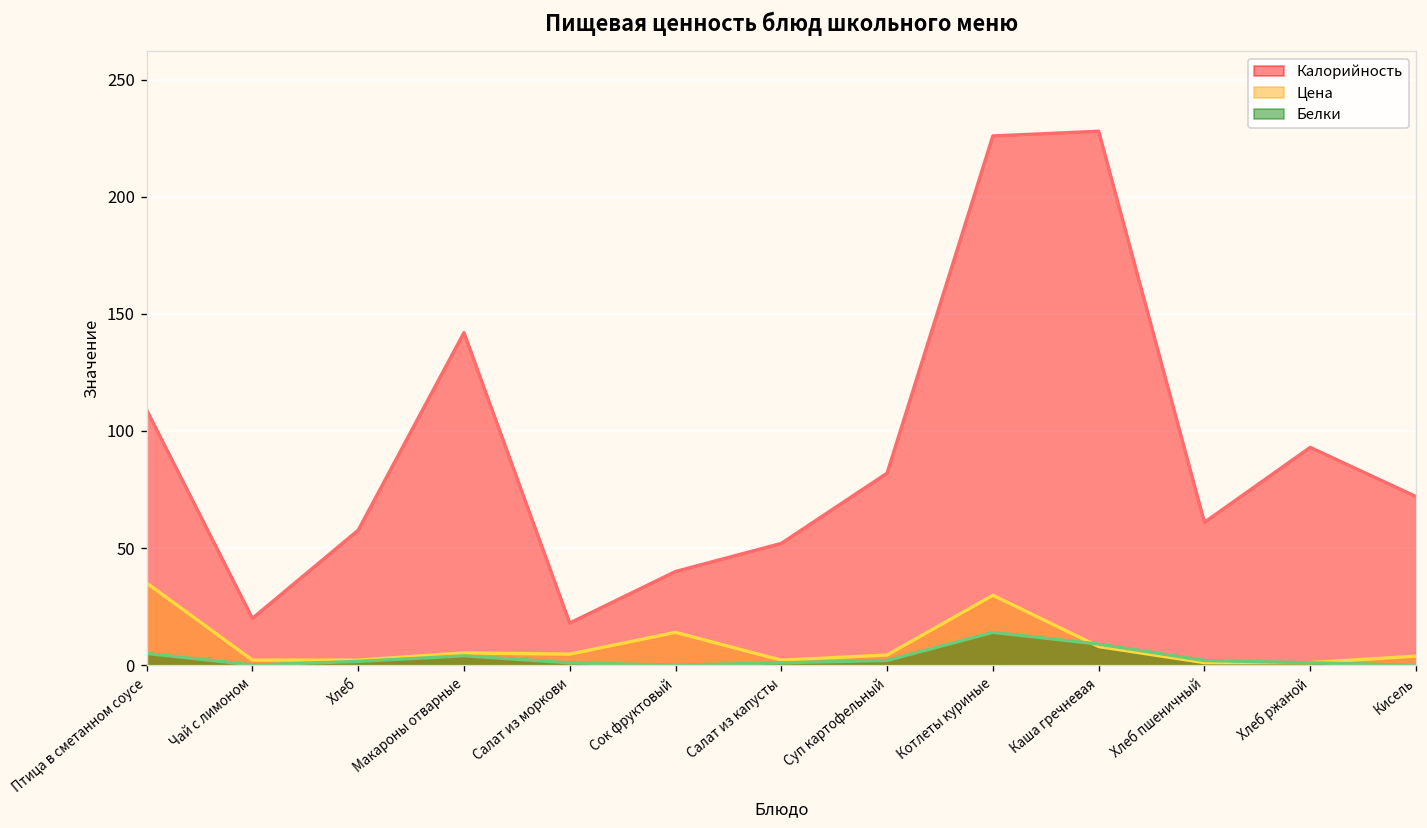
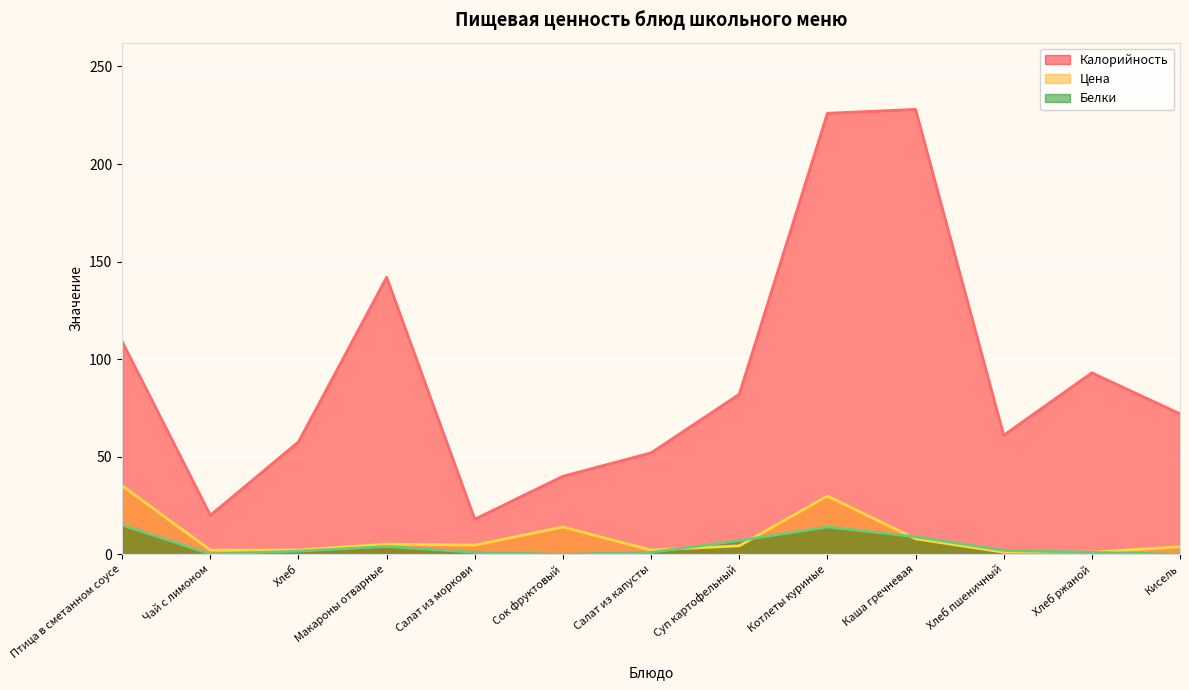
  {
    "Калорийность": {
      "Птица в сметанном соусе": 109,
      "Чай с лимоном": 20,
      "Хлеб": 58,
      "Макароны отварные": 142,
      "Салат из моркови": 18,
      "Сок фруктовый": 40,
      "Салат из капусты": 52,
      "Суп картофельный": 82,
      "Котлеты куриные": 226,
      "Каша гречневая": 228,
      "Хлеб пшеничный": 61,
      "Хлеб ржаной": 93,
      "Кисель": 72
    },
    "Цена": {
      "Птица в сметанном соусе": 35,
      "Чай с лимоном": 2,
      "Салат из моркови": 5,
      "Сок фруктовый": 14,
      "Суп картофельный": 4,
      "Котлеты куриные": 30,
      "Кисель": 4
    },
    "Белки": {
-     "Птица в сметанном соусе": 5,
+     "Птица в сметанном соусе": 15,
      "Чай с лимоном": 0,
      "Салат из моркови": 1,
      "Сок фруктовый": 0,
-     "Суп картофельный": 2,
+     "Суп картофельный": 7,
      "Котлеты куриные": 14,
      "Кисель": 0
    }
  }
